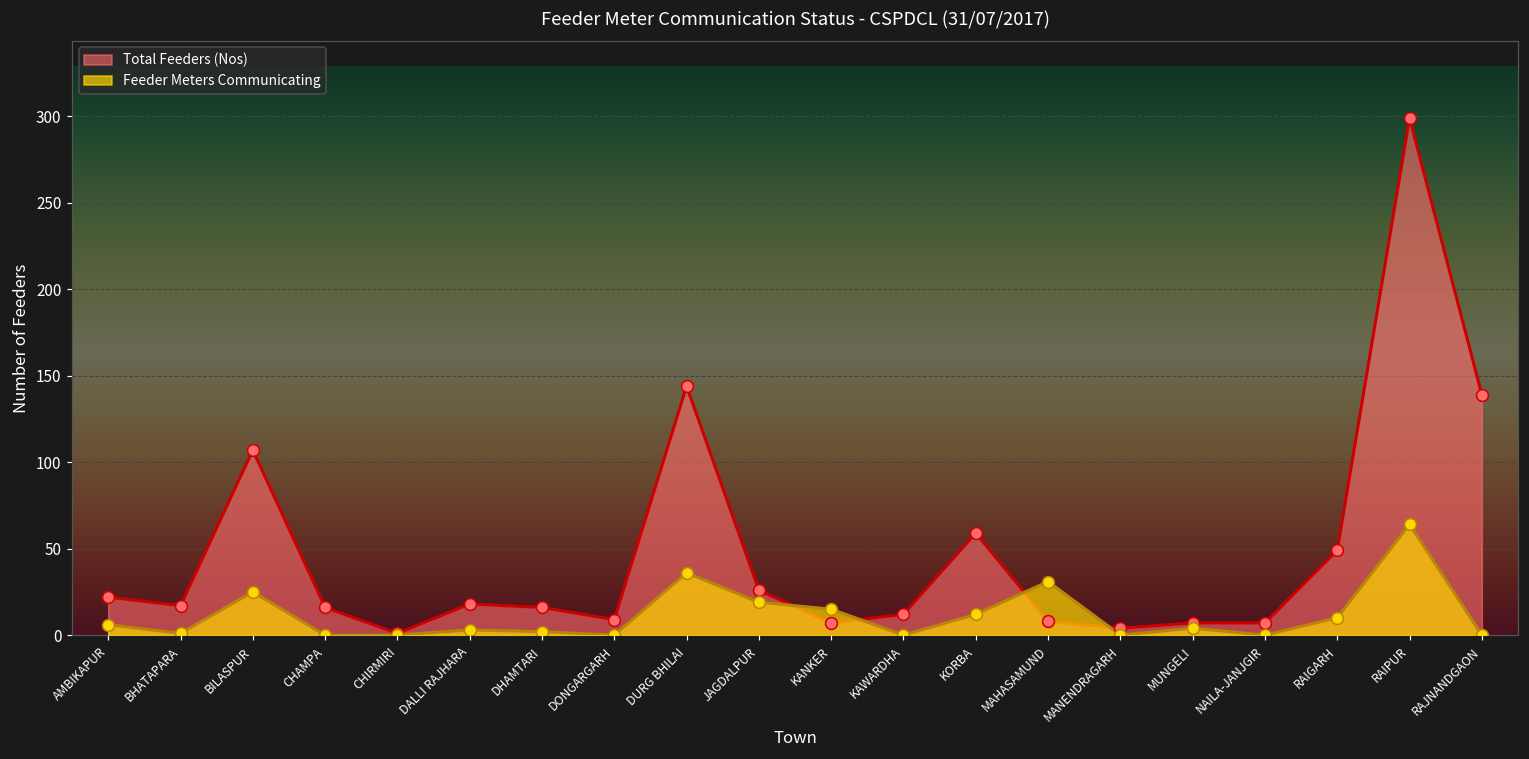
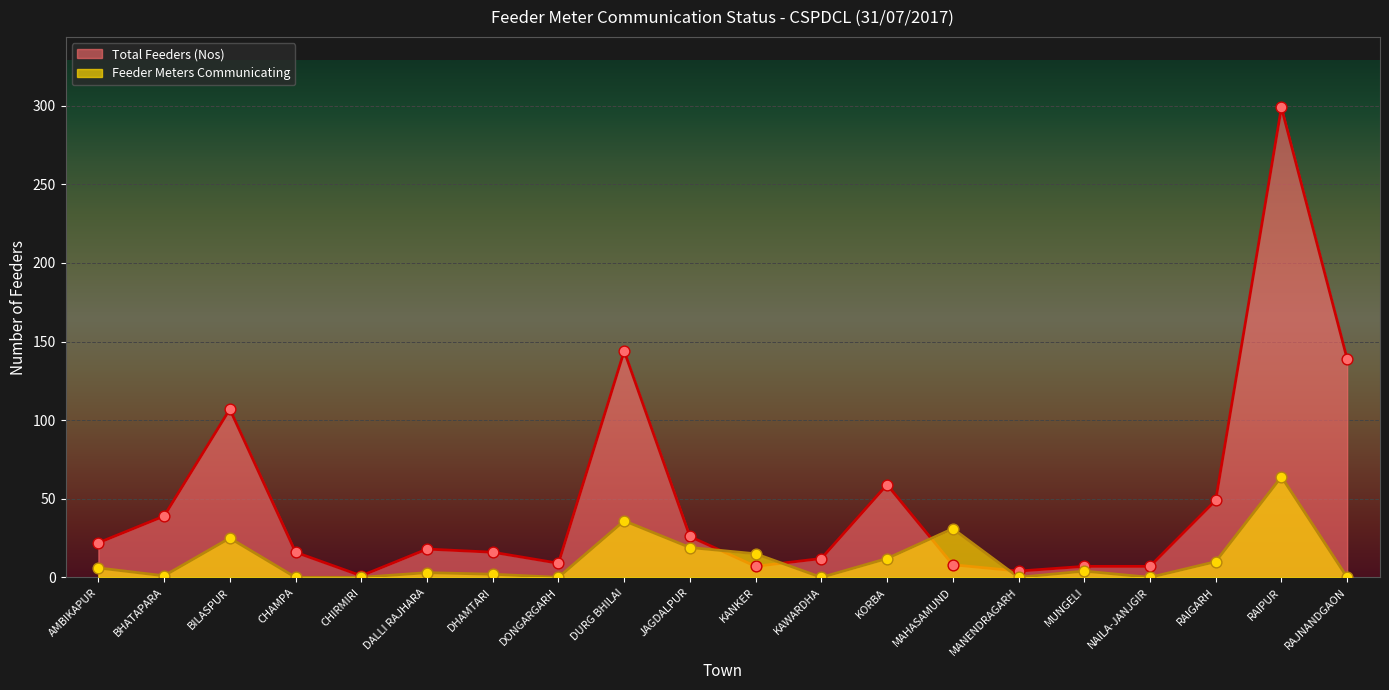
  {
    "Total Feeders (Nos)": {
      "AMBIKAPUR": 22,
-     "BHATAPARA": 17,
+     "BHATAPARA": 39,
      "BILASPUR": 107,
      "CHAMPA": 16,
      "DALLI RAJHARA": 18,
      "DHAMTARI": 16,
      "DONGARGARH": 9,
      "DURG BHILAI": 144,
      "JAGDALPUR": 26,
      "KANKER": 7,
      "KAWARDHA": 12,
      "KORBA": 59,
      "MAHASAMUND": 8,
      "MANENDRAGARH": 4,
      "MUNGELI": 7,
      "NAILA-JANJGIR": 7,
      "RAIGARH": 49,
      "RAIPUR": 299,
      "RAJNANDGAON": 139
    },
    "Feeder Meters Communicating": {
      "AMBIKAPUR": 6,
      "BHATAPARA": 1,
      "BILASPUR": 25,
      "CHAMPA": 0,
      "DALLI RAJHARA": 3,
      "DHAMTARI": 2,
      "DONGARGARH": 0,
      "DURG BHILAI": 36,
      "JAGDALPUR": 19,
      "KANKER": 15,
      "KAWARDHA": 0,
      "KORBA": 12,
      "MAHASAMUND": 31,
      "MANENDRAGARH": 0,
      "MUNGELI": 4,
      "NAILA-JANJGIR": 0,
      "RAIGARH": 10,
      "RAIPUR": 64,
      "RAJNANDGAON": 0
    }
  }
